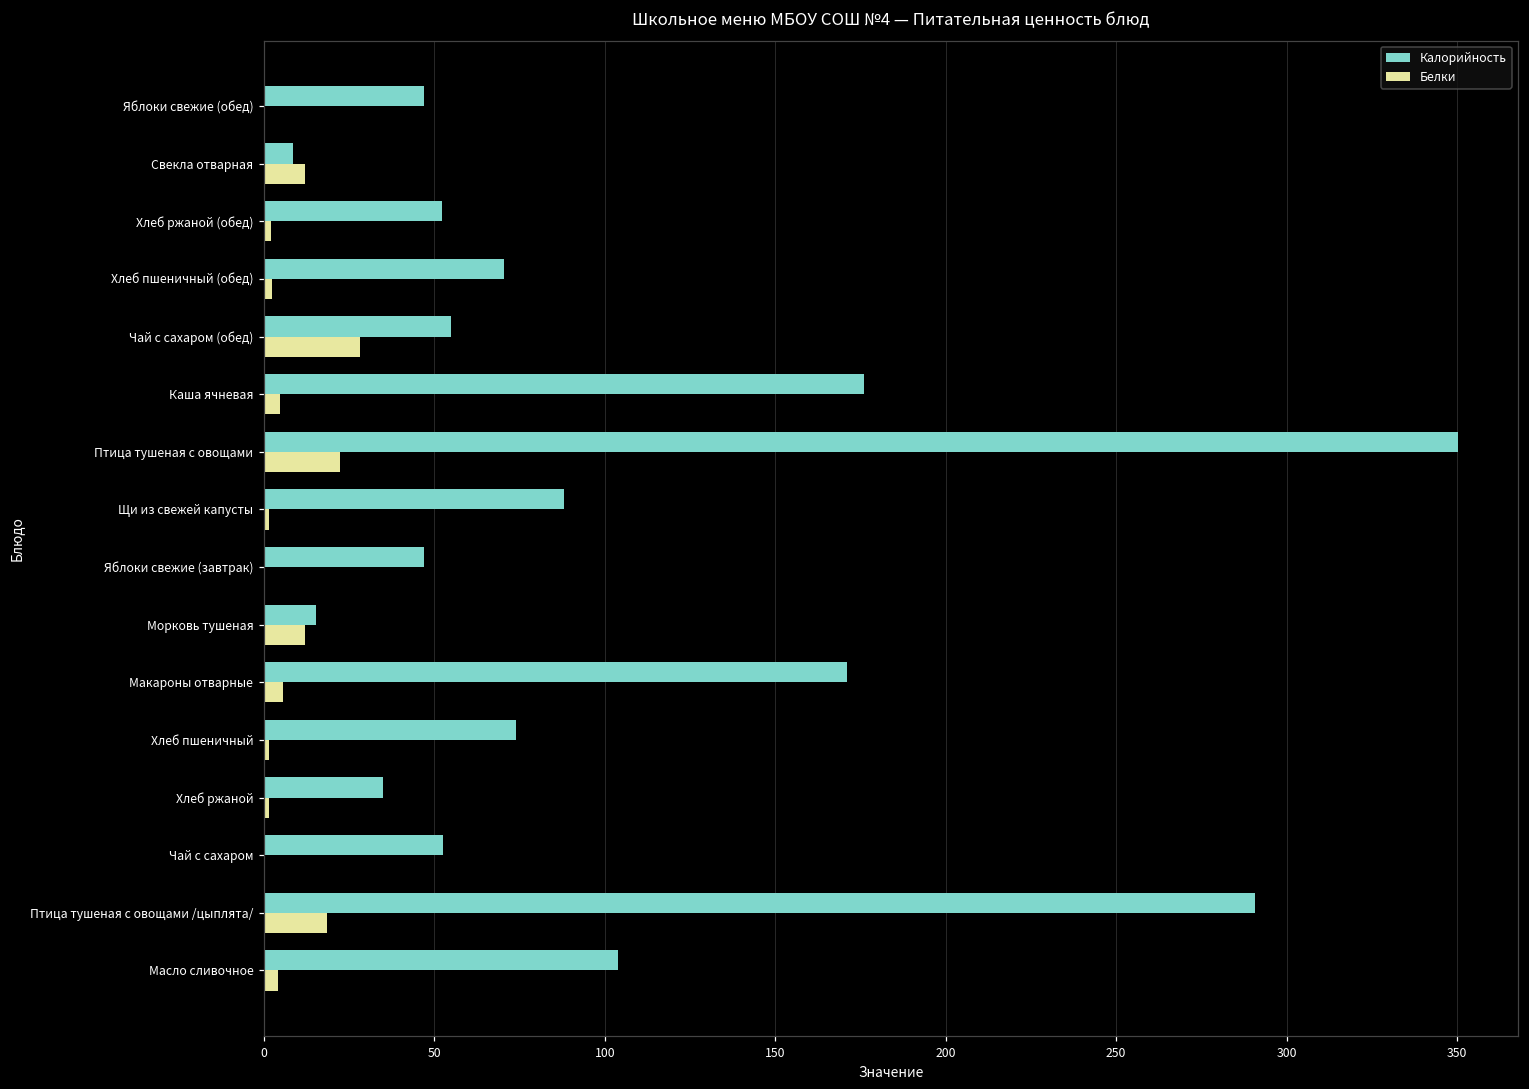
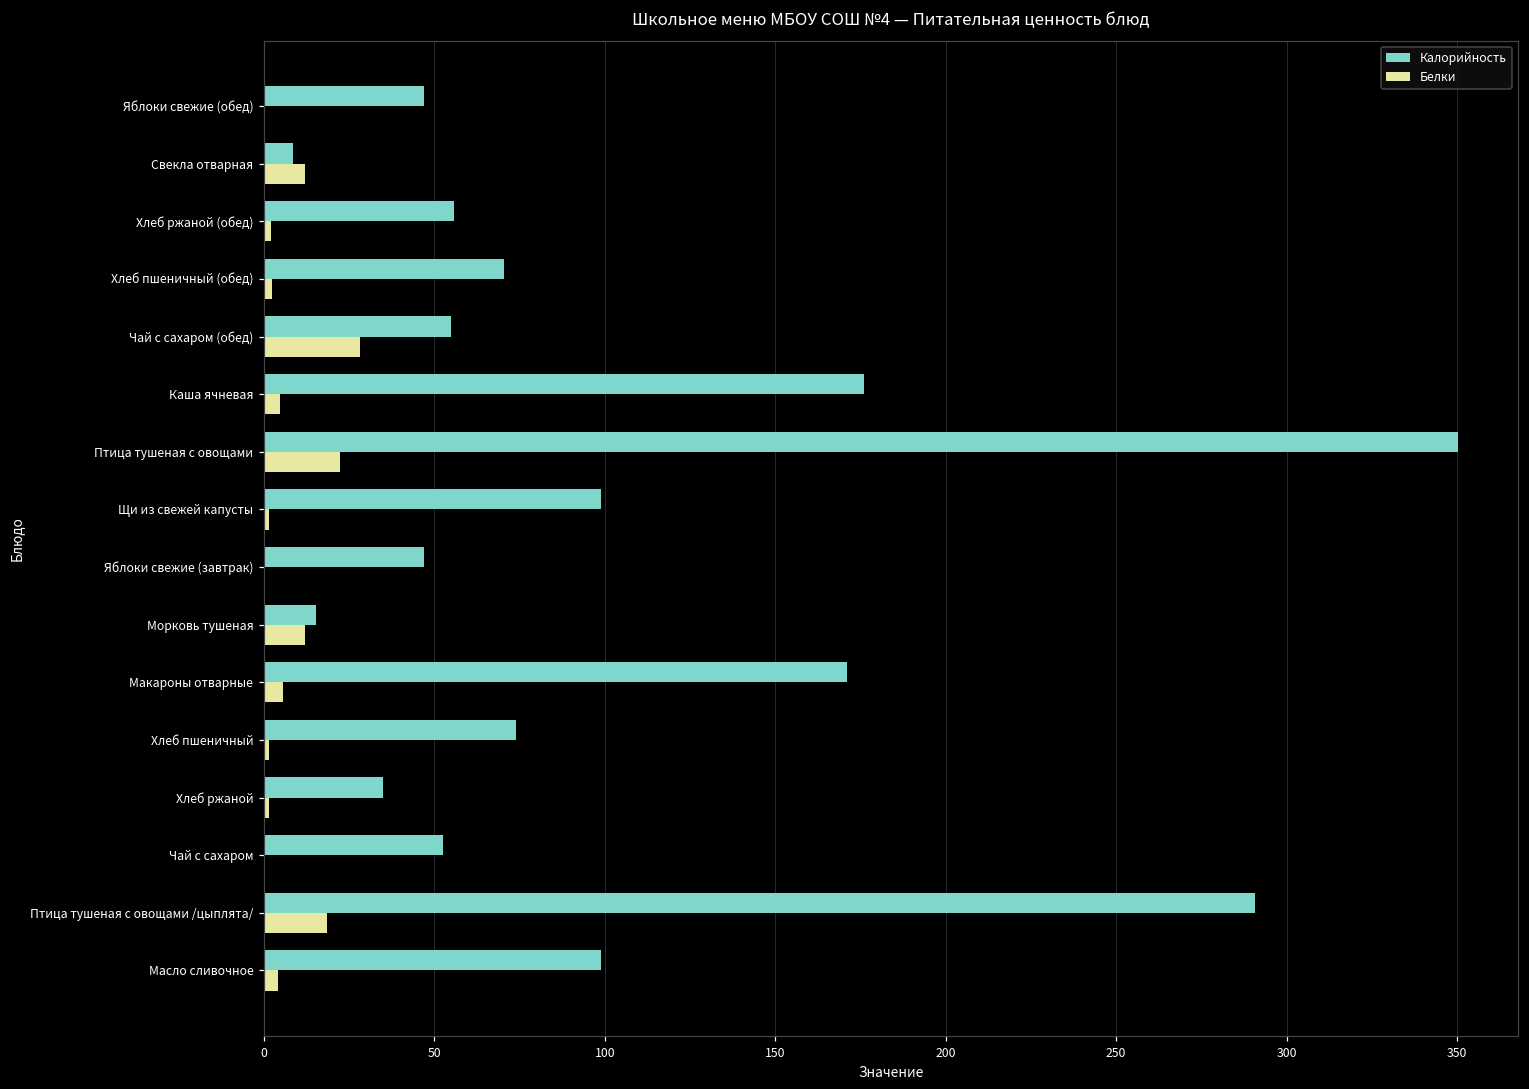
  {
    "Калорийность": {
      "Яблоки свежие (обед)": 47,
      "Свекла отварная": 9,
-     "Хлеб ржаной (обед)": 52,
+     "Хлеб ржаной (обед)": 56,
      "Хлеб пшеничный (обед)": 71,
      "Чай с сахаром (обед)": 55,
      "Каша ячневая": 176,
      "Птица тушеная с овощами": 350,
-     "Щи из свежей капусты": 88,
+     "Щи из свежей капусты": 99,
      "Яблоки свежие (завтрак)": 47,
      "Морковь тушеная": 15,
      "Макароны отварные": 171,
      "Хлеб пшеничный": 74,
      "Хлеб ржаной": 35,
      "Чай с сахаром": 52,
      "Птица тушеная с овощами /цыплята/": 291,
-     "Масло сливочное": 104
+     "Масло сливочное": 99
    },
    "Белки": {
      "Свекла отварная": 12,
      "Хлеб ржаной (обед)": 2,
      "Хлеб пшеничный (обед)": 2,
      "Чай с сахаром (обед)": 28,
      "Каша ячневая": 5,
      "Птица тушеная с овощами": 22,
      "Щи из свежей капусты": 1,
      "Морковь тушеная": 12,
      "Макароны отварные": 6,
      "Хлеб пшеничный": 2,
      "Хлеб ржаной": 1,
      "Птица тушеная с овощами /цыплята/": 18,
      "Масло сливочное": 4
    }
  }
